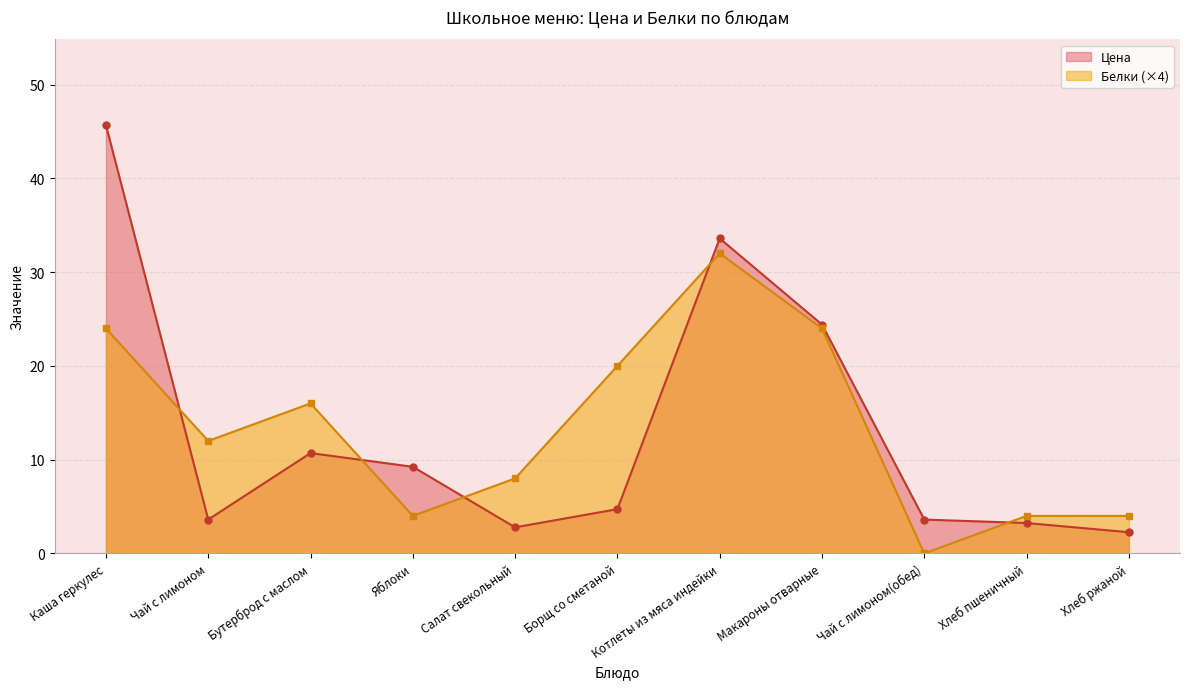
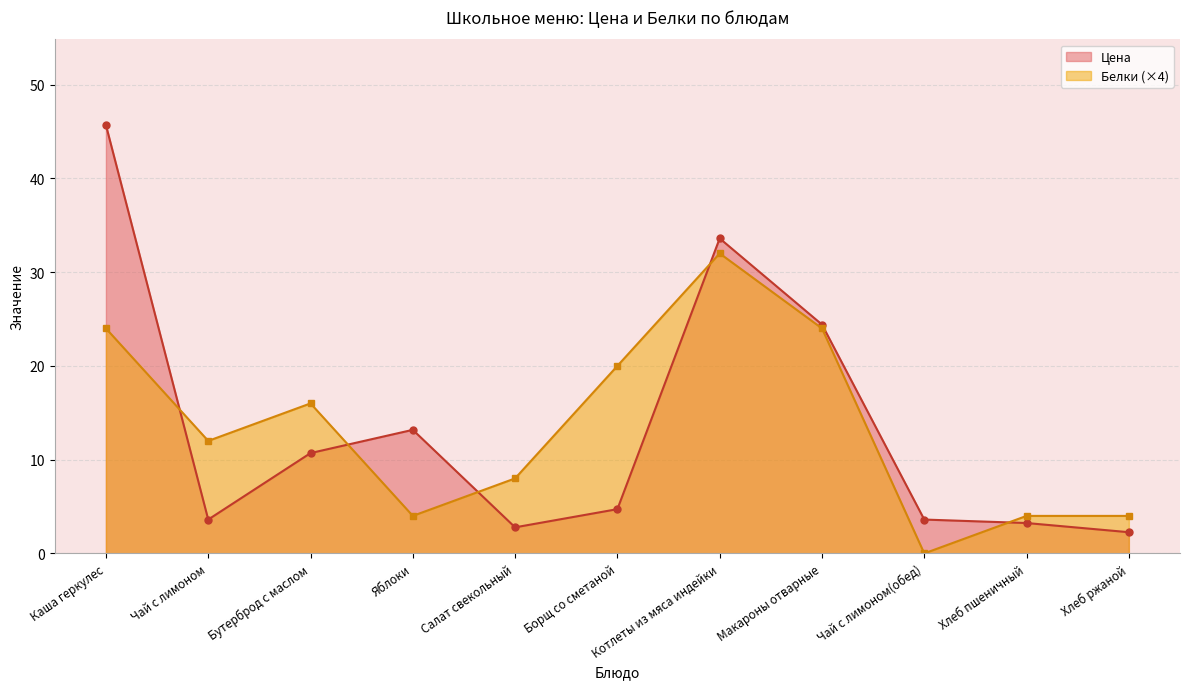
  {
    "Цена": {
      "Каша геркулес": 46,
      "Чай с лимоном": 4,
      "Бутерброд с маслом": 11,
-     "Яблоки": 9,
+     "Яблоки": 13,
      "Салат свекольный": 3,
      "Борщ со сметаной": 5,
      "Котлеты из мяса индейки": 34,
      "Макароны отварные": 24,
      "Чай с лимоном(обед)": 4,
      "Хлеб пшеничный": 3,
      "Хлеб ржаной": 2
    },
    "Белки (×4)": {
      "Каша геркулес": 24,
      "Чай с лимоном": 12,
      "Бутерброд с маслом": 16,
      "Яблоки": 4,
      "Салат свекольный": 8,
      "Борщ со сметаной": 20,
      "Котлеты из мяса индейки": 32,
      "Макароны отварные": 24,
      "Чай с лимоном(обед)": 0,
      "Хлеб пшеничный": 4,
      "Хлеб ржаной": 4
    }
  }
